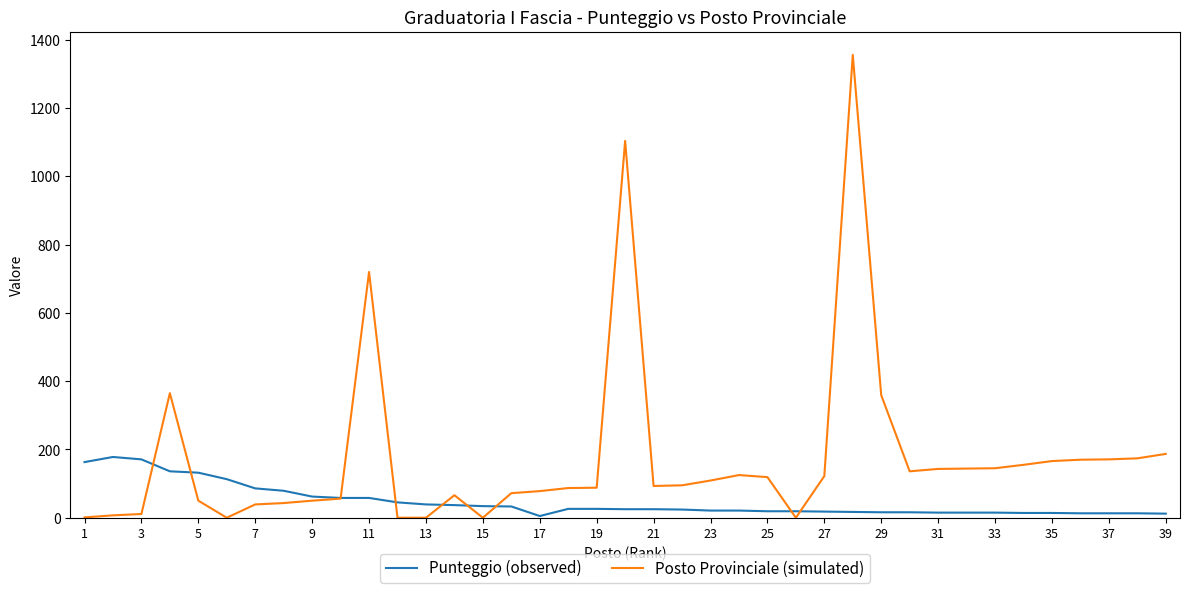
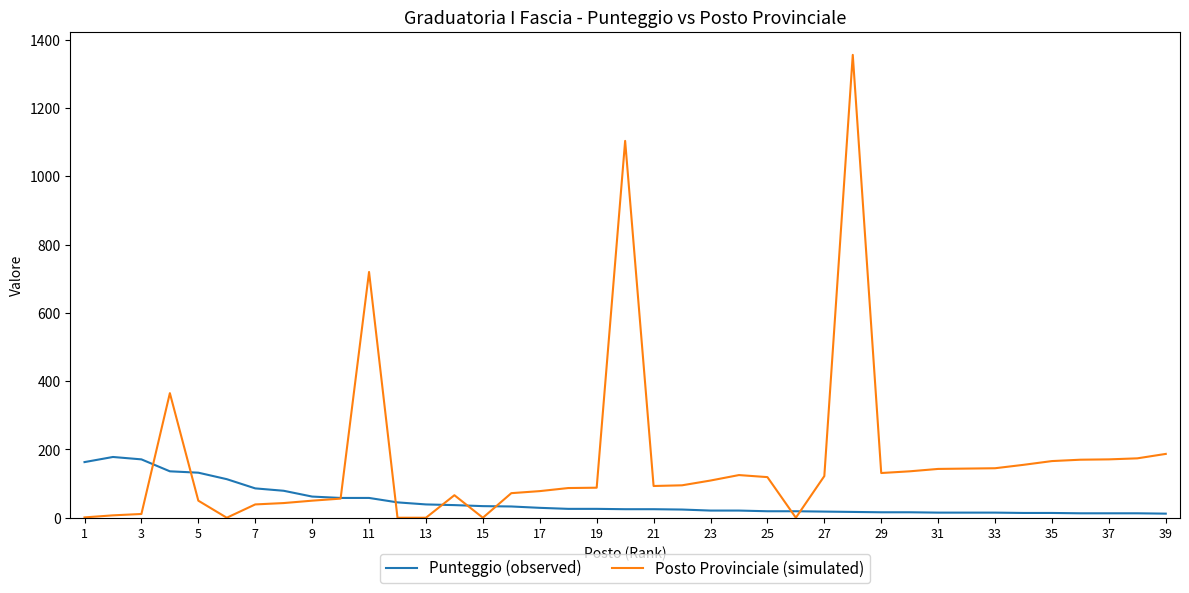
  {
    "Punteggio (observed)": {
      "1": 160,
      "3": 170,
      "5": 130,
      "7": 90,
      "9": 60,
      "11": 60,
      "13": 40,
      "15": 30,
-     "17": 10,
+     "17": 30,
      "19": 30,
      "21": 30,
      "23": 20,
      "25": 20,
      "27": 20,
      "29": 20,
      "31": 20,
      "33": 20,
      "35": 10,
      "37": 10,
      "39": 10
    },
    "Posto Provinciale (simulated)": {
      "1": 0,
      "3": 10,
      "5": 50,
      "7": 40,
      "9": 50,
      "11": 720,
      "13": 0,
      "15": 0,
      "17": 80,
      "19": 90,
      "21": 90,
      "23": 110,
      "25": 120,
      "27": 120,
-     "29": 360,
+     "29": 130,
      "31": 140,
      "33": 150,
      "35": 170,
      "37": 170,
      "39": 190
    }
  }
